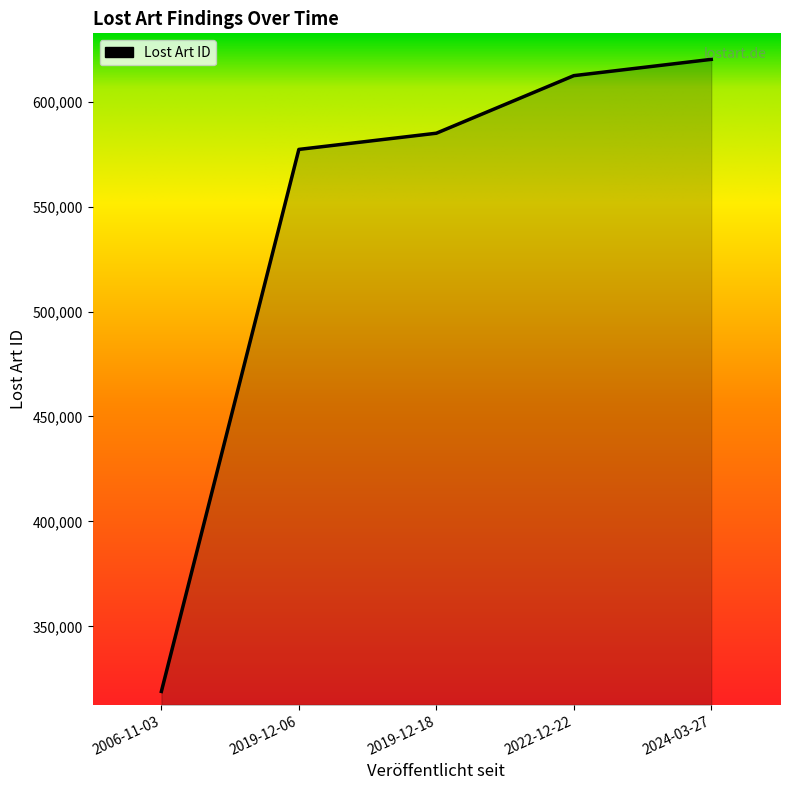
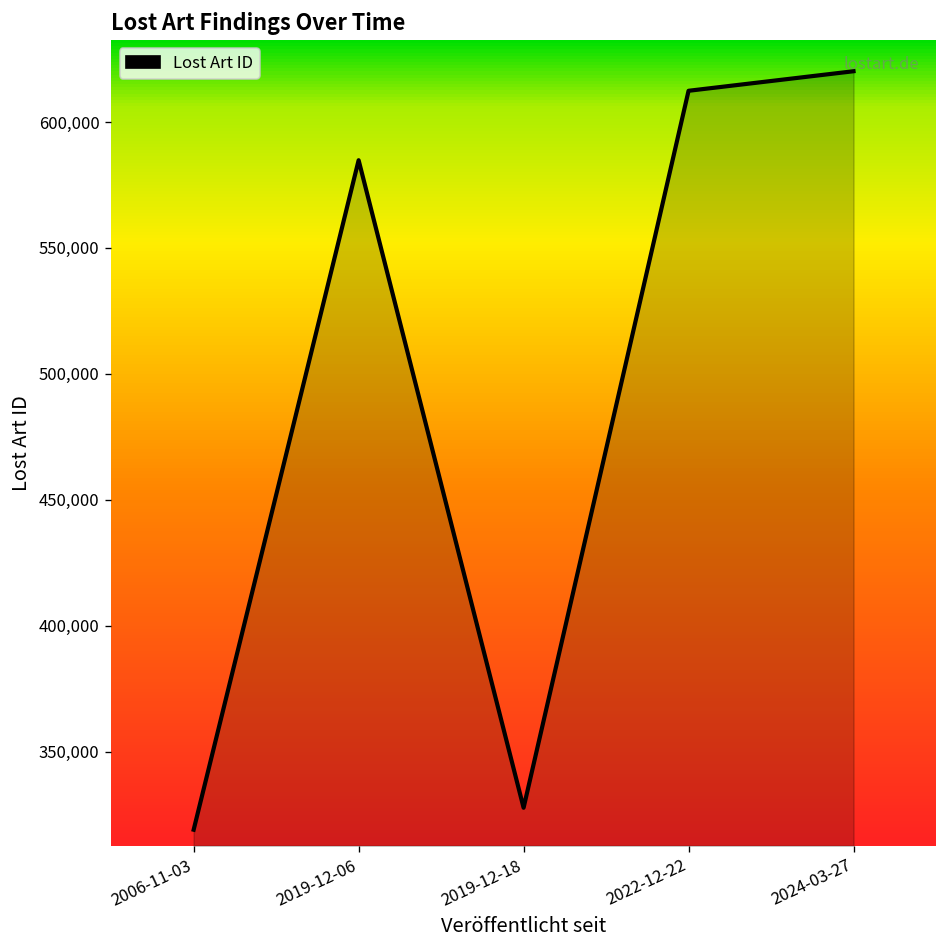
  {
    "2006-11-03": "319,000",
-   "2019-12-06": "577,000",
-   "2019-12-18": "585,000",
+   "2019-12-06": "585,000",
+   "2019-12-18": "328,000",
    "2022-12-22": "612,000",
    "2024-03-27": "620,000"
  }
